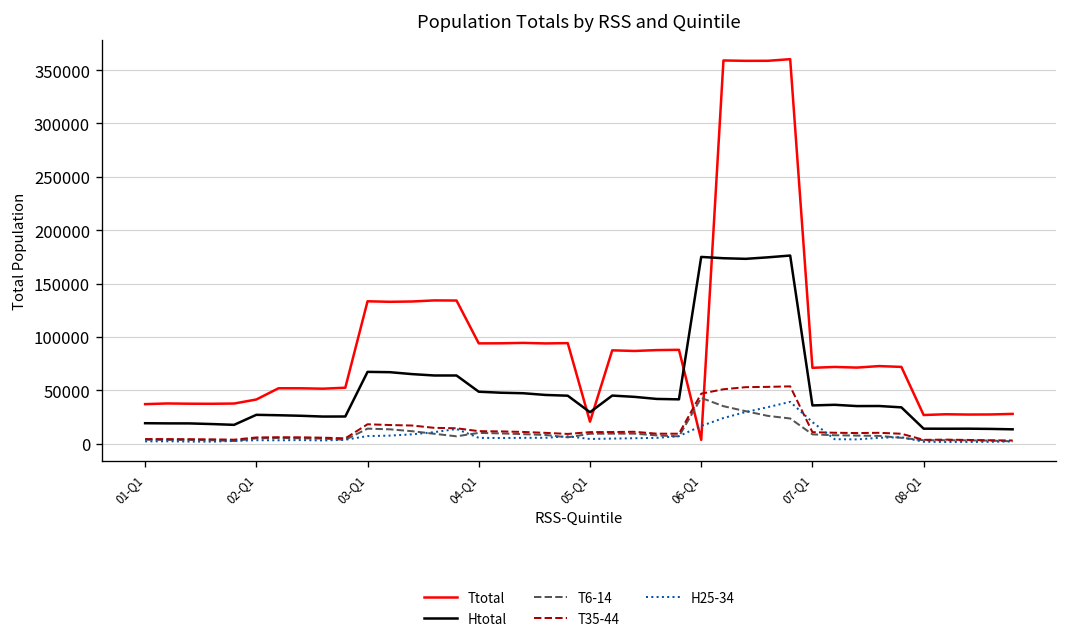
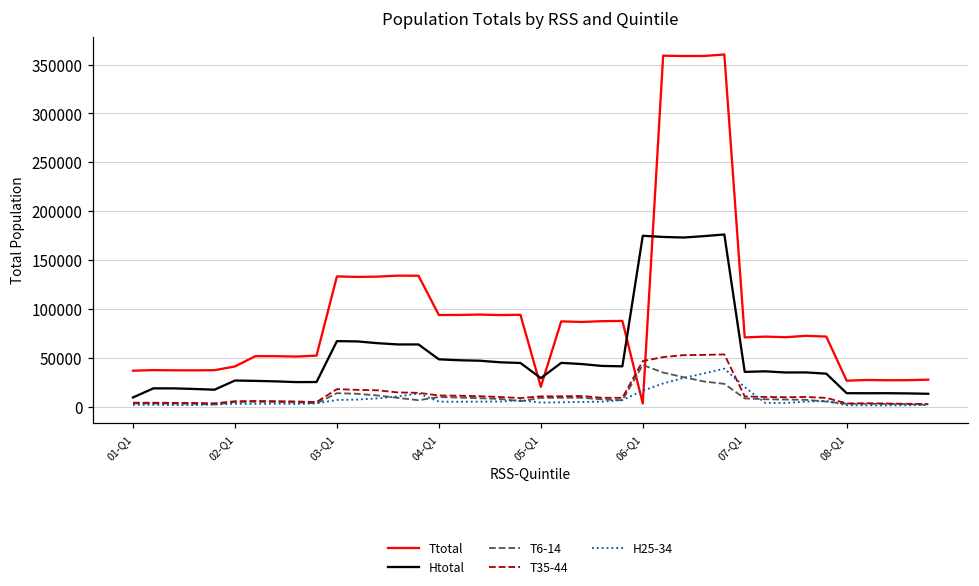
  {
    "Ttotal": {
      "01-Q1": 40000,
      "02-Q1": 40000,
      "03-Q1": 130000,
      "04-Q1": 90000,
      "05-Q1": 20000,
      "06-Q1": 0,
      "07-Q1": 70000,
      "08-Q1": 30000
    },
    "Htotal": {
-     "01-Q1": 20000,
+     "01-Q1": 10000,
      "02-Q1": 30000,
      "03-Q1": 70000,
      "04-Q1": 50000,
      "05-Q1": 30000,
      "06-Q1": 170000,
      "07-Q1": 40000,
      "08-Q1": 10000
    },
    "T6-14": {
      "03-Q1": 10000,
      "06-Q1": 40000
    },
    "T35-44": {
      "03-Q1": 20000,
      "06-Q1": 50000
    },
    "H25-34": {
      "03-Q1": 10000,
      "04-Q1": 10000,
      "05-Q1": 0,
      "06-Q1": 20000,
      "07-Q1": 20000
    }
  }
